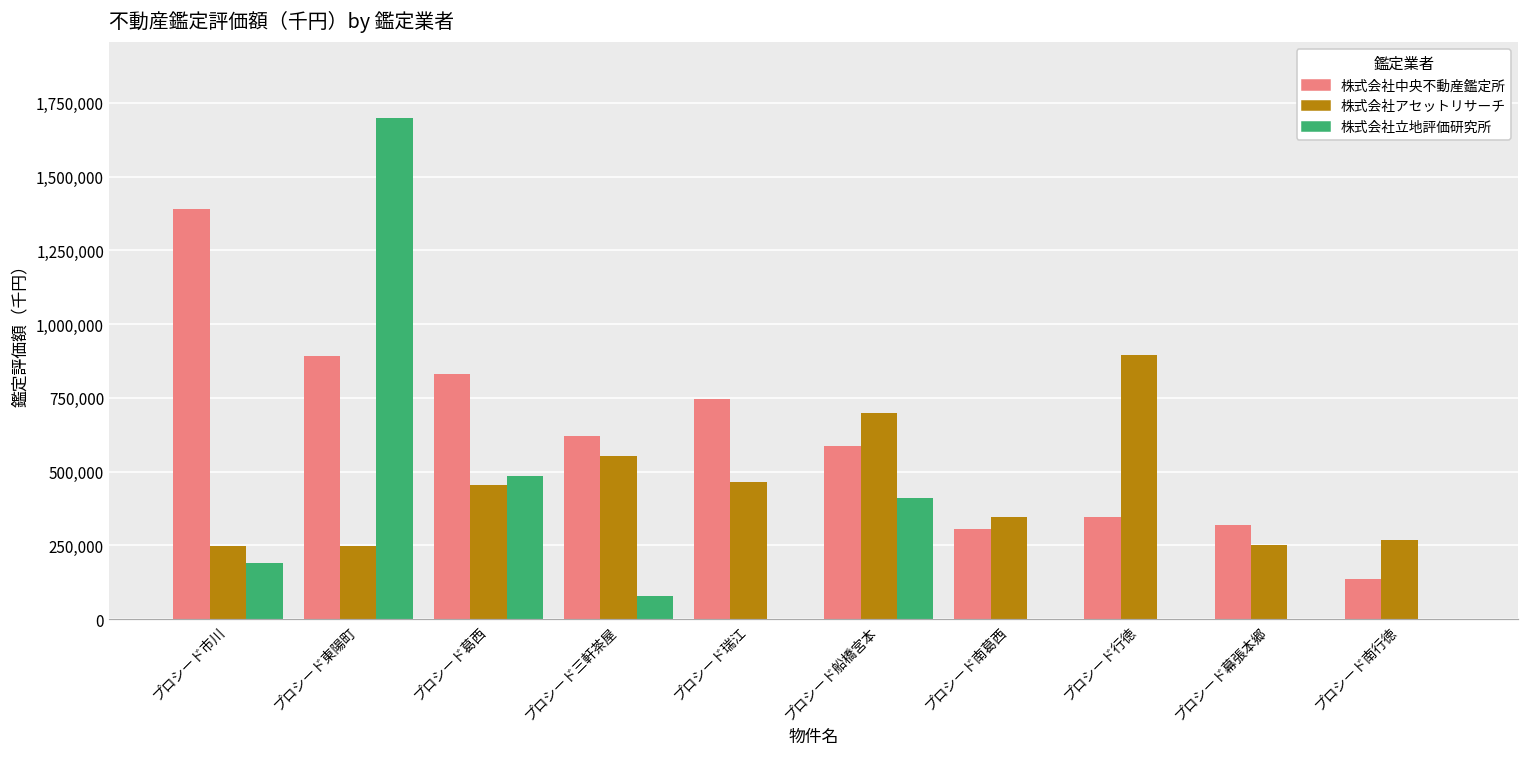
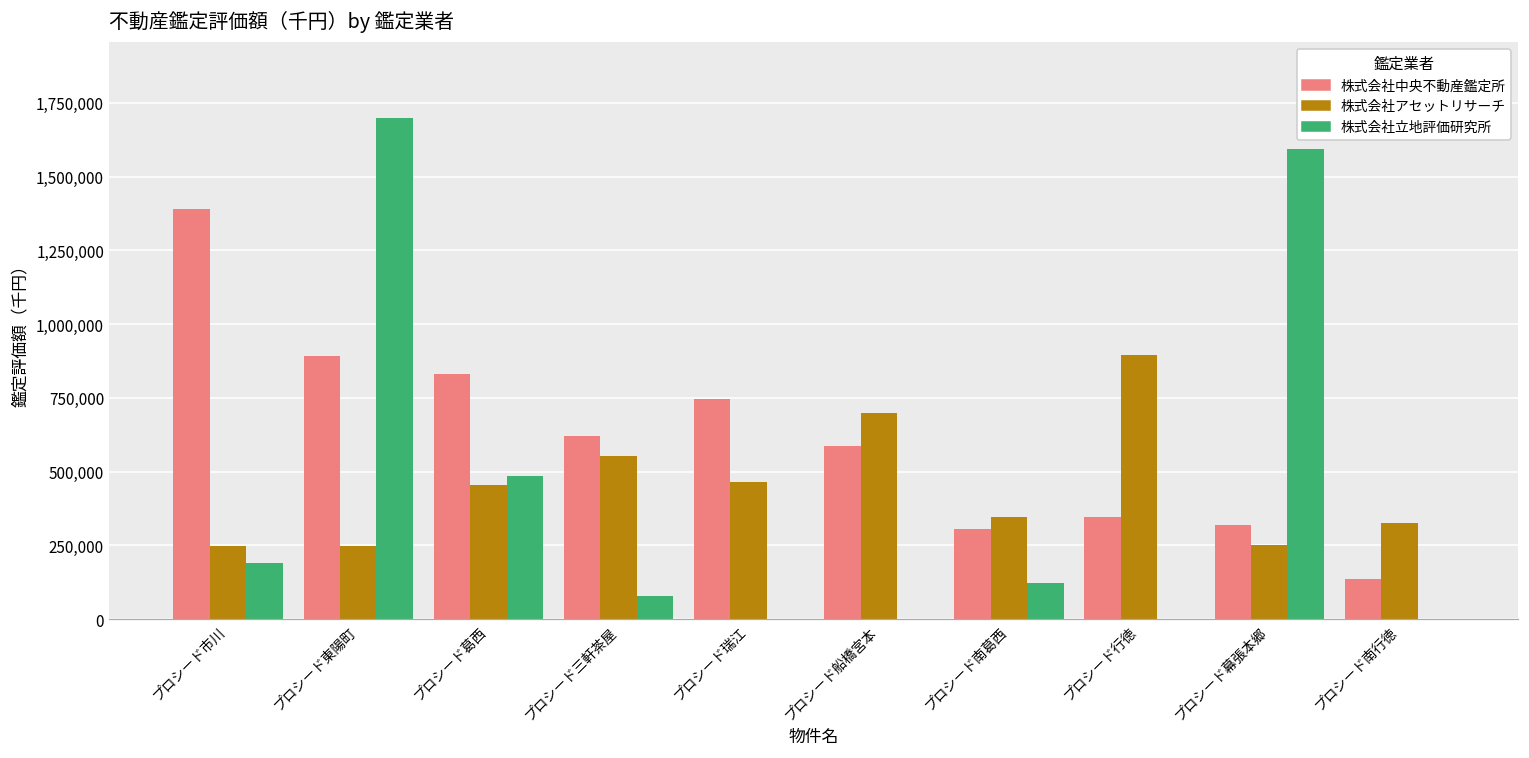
  {
    "株式会社中央不動産鑑定所": {
      "プロシード市川": "1,390,000",
      "プロシード東陽町": "890,000",
      "プロシード葛西": "830,000",
      "プロシード三軒茶屋": "620,000",
      "プロシード瑞江": "750,000",
      "プロシード船橋宮本": "590,000",
      "プロシード南葛西": "310,000",
      "プロシード行徳": "350,000",
      "プロシード幕張本郷": "320,000",
      "プロシード南行徳": "140,000"
    },
    "株式会社アセットリサーチ": {
      "プロシード市川": "250,000",
      "プロシード東陽町": "250,000",
      "プロシード葛西": "460,000",
      "プロシード三軒茶屋": "550,000",
      "プロシード瑞江": "470,000",
      "プロシード船橋宮本": "700,000",
      "プロシード南葛西": "350,000",
      "プロシード行徳": "890,000",
      "プロシード幕張本郷": "250,000",
-     "プロシード南行徳": "270,000"
+     "プロシード南行徳": "330,000"
    },
    "株式会社立地評価研究所": {
      "プロシード市川": "190,000",
      "プロシード東陽町": "1,700,000",
      "プロシード葛西": "490,000",
      "プロシード三軒茶屋": "80,000",
      "プロシード瑞江": "0",
-     "プロシード船橋宮本": "410,000",
-     "プロシード南葛西": "0",
+     "プロシード船橋宮本": "0",
+     "プロシード南葛西": "120,000",
      "プロシード行徳": "0",
-     "プロシード幕張本郷": "0",
+     "プロシード幕張本郷": "1,590,000",
      "プロシード南行徳": "0"
    }
  }
